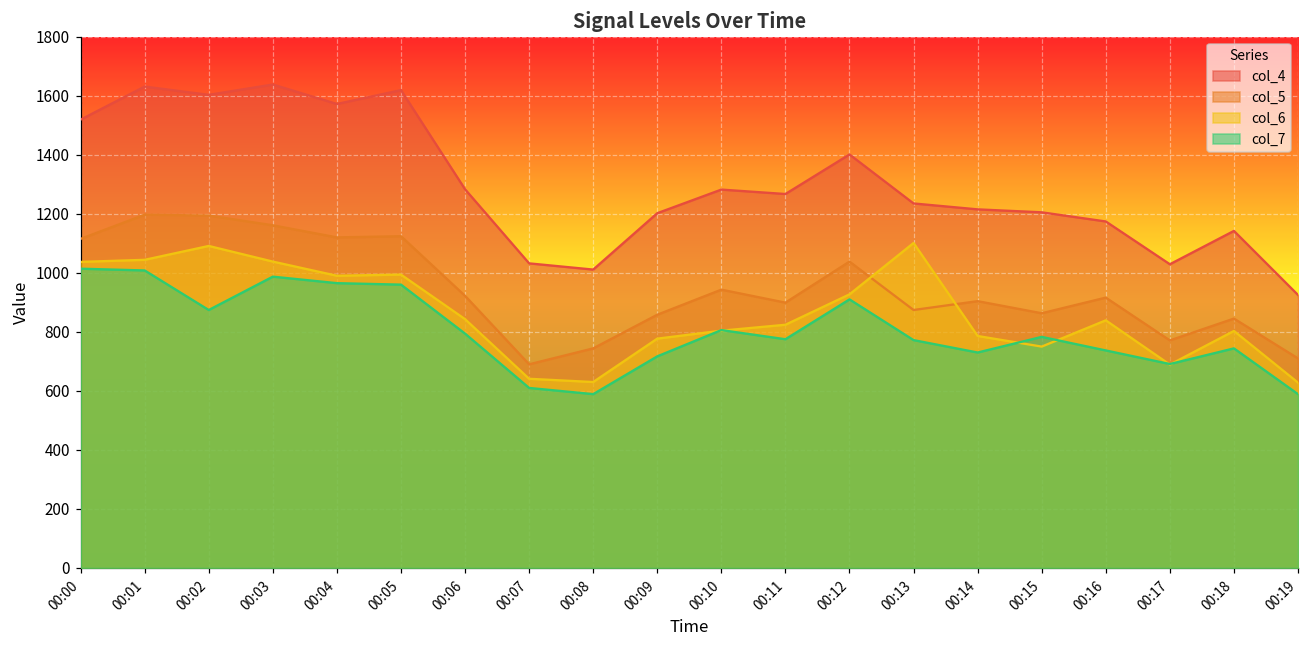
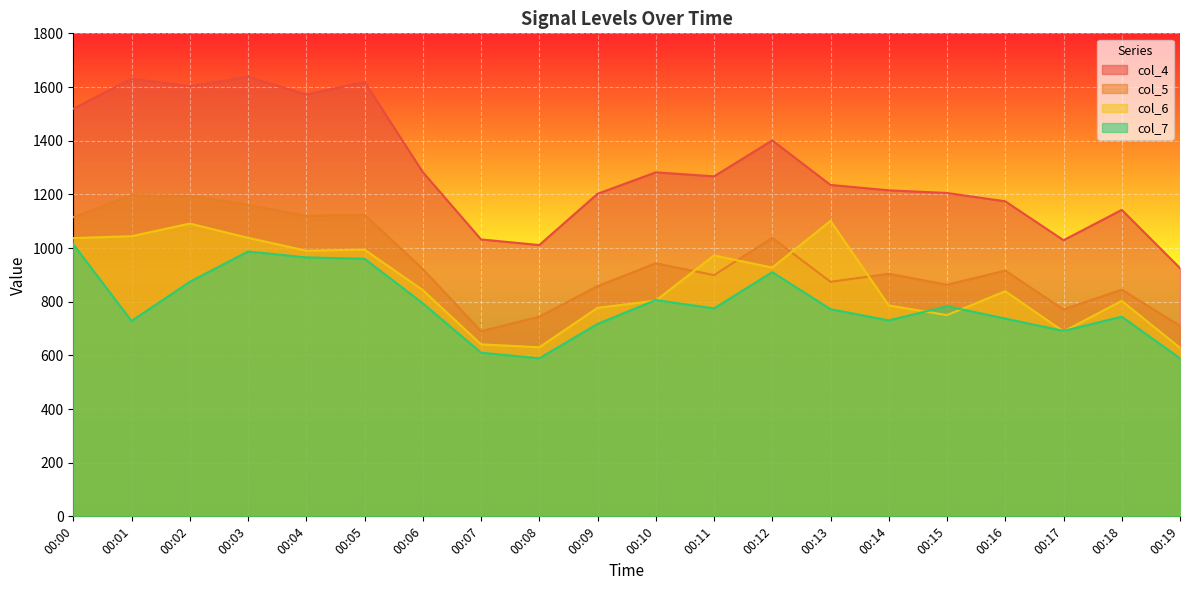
  {
    "col_6": {
      "00:00": 1040,
      "00:01": 1040,
      "00:02": 1090,
      "00:03": 1040,
      "00:04": 990,
      "00:05": 990,
      "00:06": 840,
      "00:07": 640,
      "00:08": 630,
      "00:09": 780,
-     "00:11": 820,
+     "00:11": 970,
      "00:12": 930,
      "00:13": 1100,
      "00:14": 790,
      "00:15": 750,
      "00:16": 840,
      "00:18": 800,
      "00:19": 630
    },
    "col_7": {
      "00:00": 1010,
-     "00:01": 1010,
+     "00:01": 730,
      "00:02": 870,
      "00:03": 990,
      "00:04": 970,
      "00:05": 960,
      "00:06": 790,
      "00:07": 610,
      "00:08": 590,
      "00:09": 720,
      "00:11": 780,
      "00:12": 910,
      "00:13": 770,
      "00:14": 730,
      "00:15": 780,
      "00:16": 740,
      "00:18": 740,
      "00:19": 590
    }
  }
